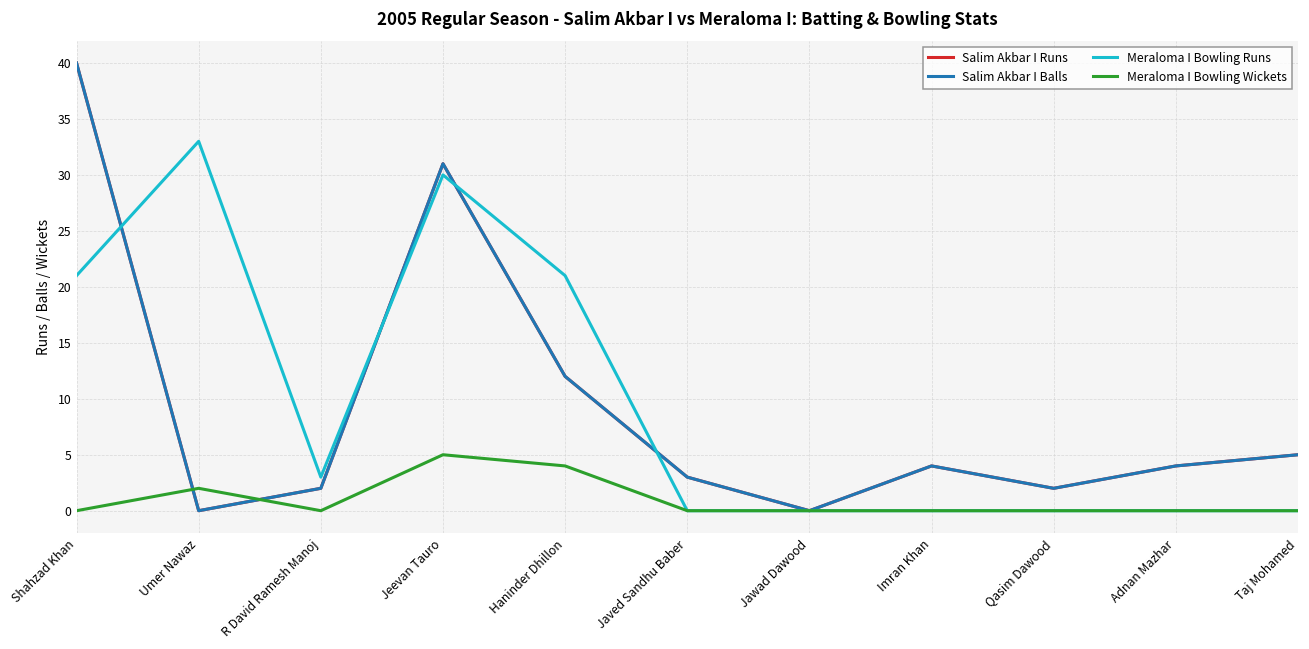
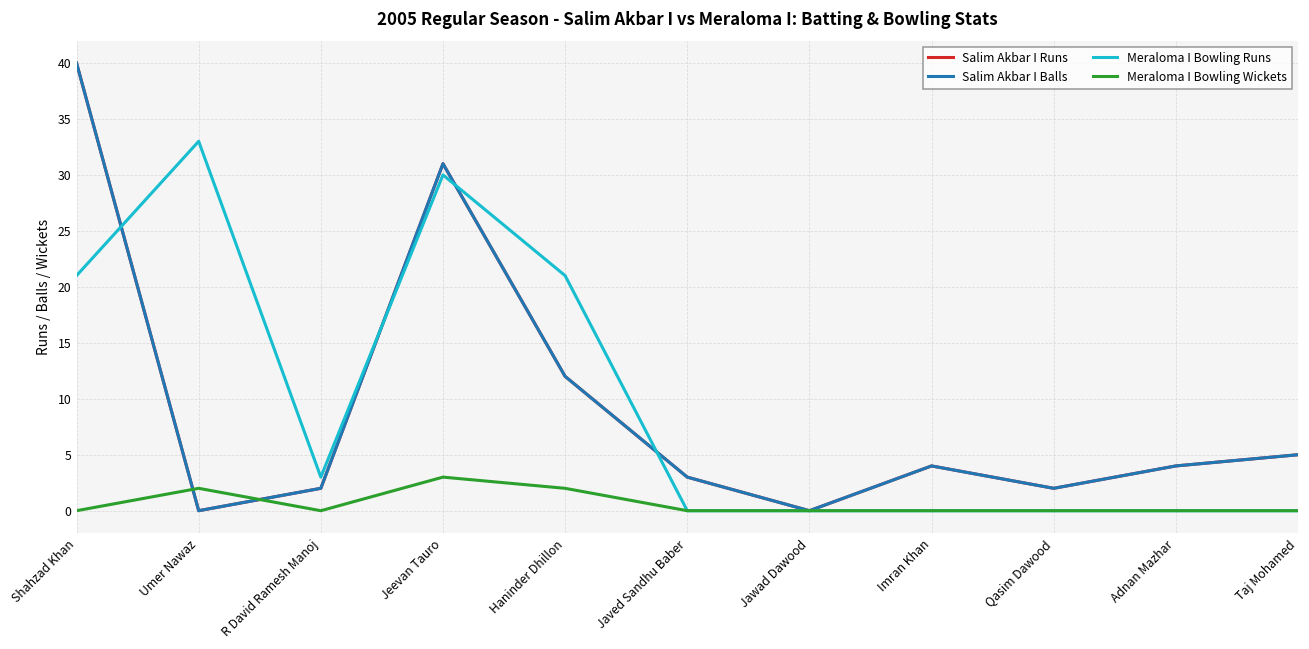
  {
    "Salim Akbar I Balls": {
      "Shahzad Khan": 40,
      "Umer Nawaz": 0,
      "R David Ramesh Manoj": 2,
      "Jeevan Tauro": 31,
      "Haninder Dhillon": 12,
      "Javed Sandhu Baber": 3,
      "Imran Khan": 4,
      "Qasim Dawood": 2,
      "Adnan Mazhar": 4,
      "Taj Mohamed": 5
    },
    "Meraloma I Bowling Runs": {
      "Shahzad Khan": 21,
      "Umer Nawaz": 33,
      "R David Ramesh Manoj": 3,
      "Jeevan Tauro": 30,
      "Haninder Dhillon": 21
    },
    "Meraloma I Bowling Wickets": {
      "Shahzad Khan": 0,
      "Umer Nawaz": 2,
      "R David Ramesh Manoj": 0,
-     "Jeevan Tauro": 5,
-     "Haninder Dhillon": 4
+     "Jeevan Tauro": 3,
+     "Haninder Dhillon": 2
    }
  }
